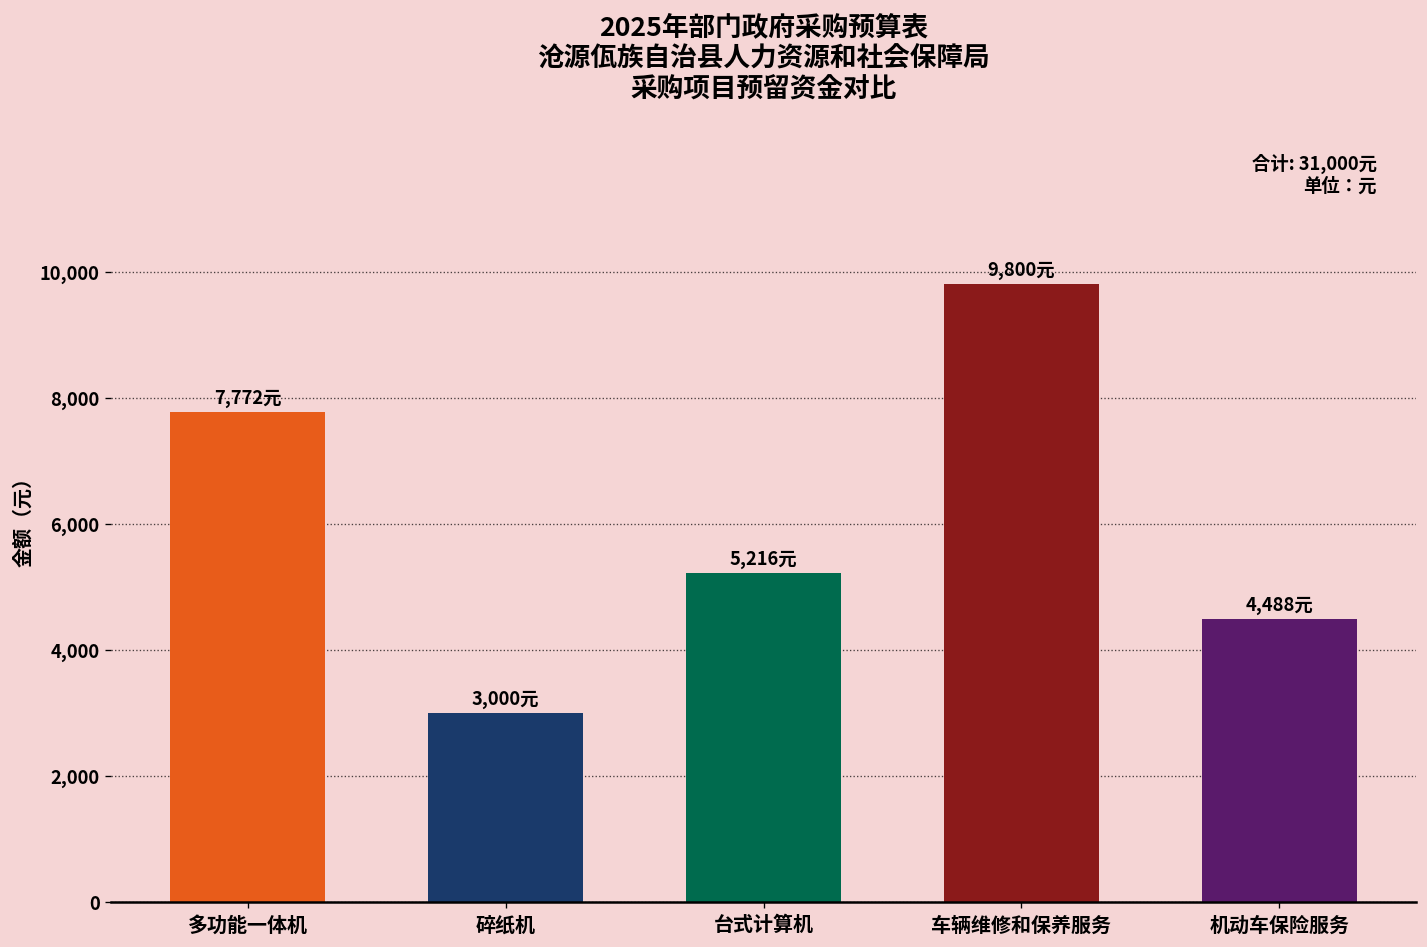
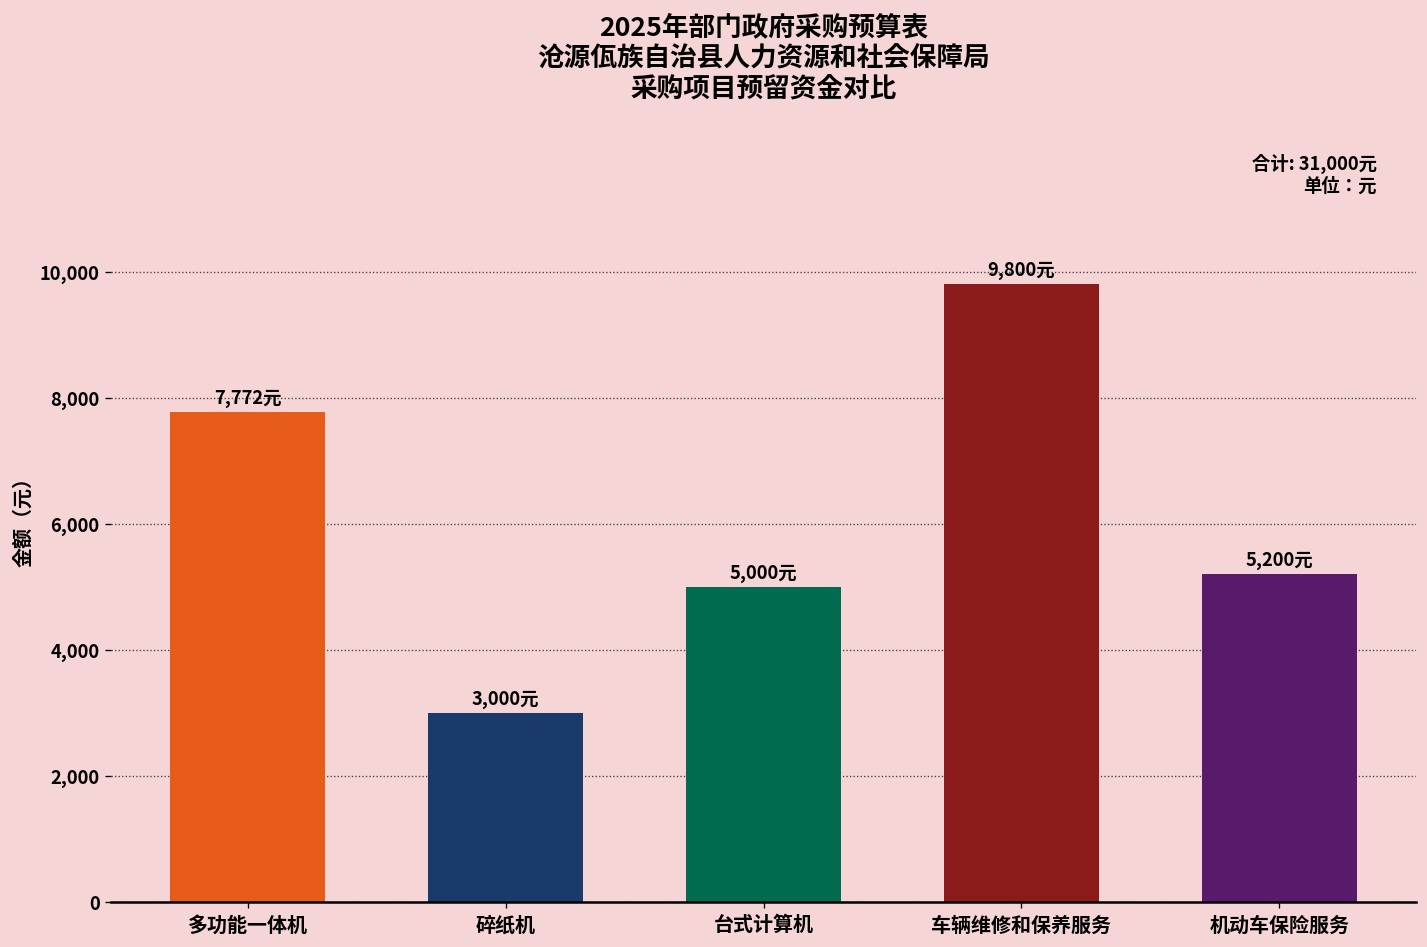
  {
    "多功能一体机": "7,772元",
    "碎纸机": "3,000元",
-   "台式计算机": "5,216元",
+   "台式计算机": "5,000元",
    "车辆维修和保养服务": "9,800元",
-   "机动车保险服务": "4,488元"
+   "机动车保险服务": "5,200元"
  }
